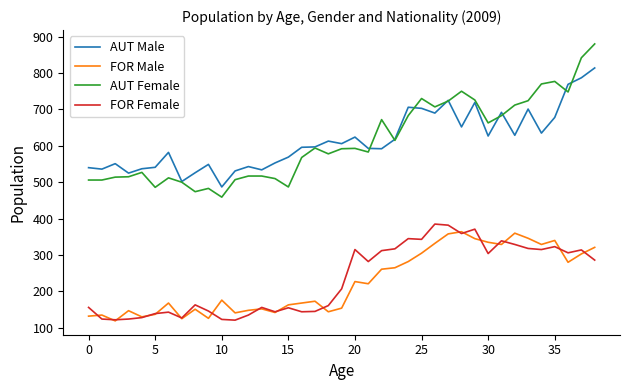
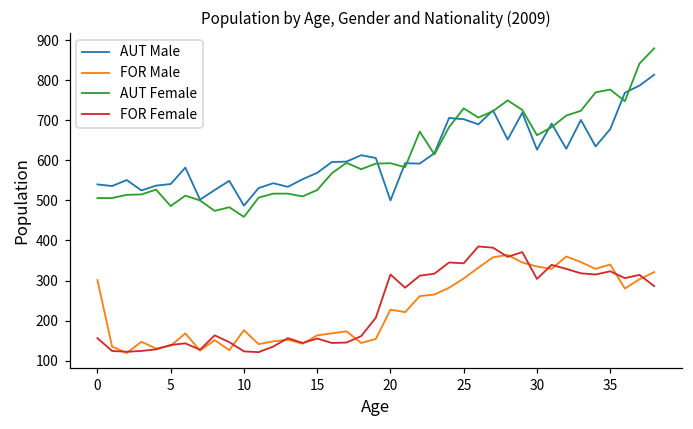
  {
    "AUT Male": {
      "0": 540,
      "5": 540,
      "10": 490,
      "15": 570,
-     "20": 620,
+     "20": 500,
      "25": 700,
      "30": 630,
      "35": 680
    },
    "FOR Male": {
-     "0": 130,
+     "0": 300,
      "10": 180,
      "15": 160,
      "20": 230,
      "25": 310,
      "30": 340,
      "35": 340
    },
    "AUT Female": {
      "0": 510,
      "5": 490,
      "10": 460,
-     "15": 490,
+     "15": 530,
      "20": 590,
      "25": 730,
      "30": 660,
      "35": 780
    },
    "FOR Female": {
      "0": 160,
      "10": 120,
      "15": 160,
      "20": 320,
      "25": 340,
      "30": 300,
      "35": 320
    }
  }
